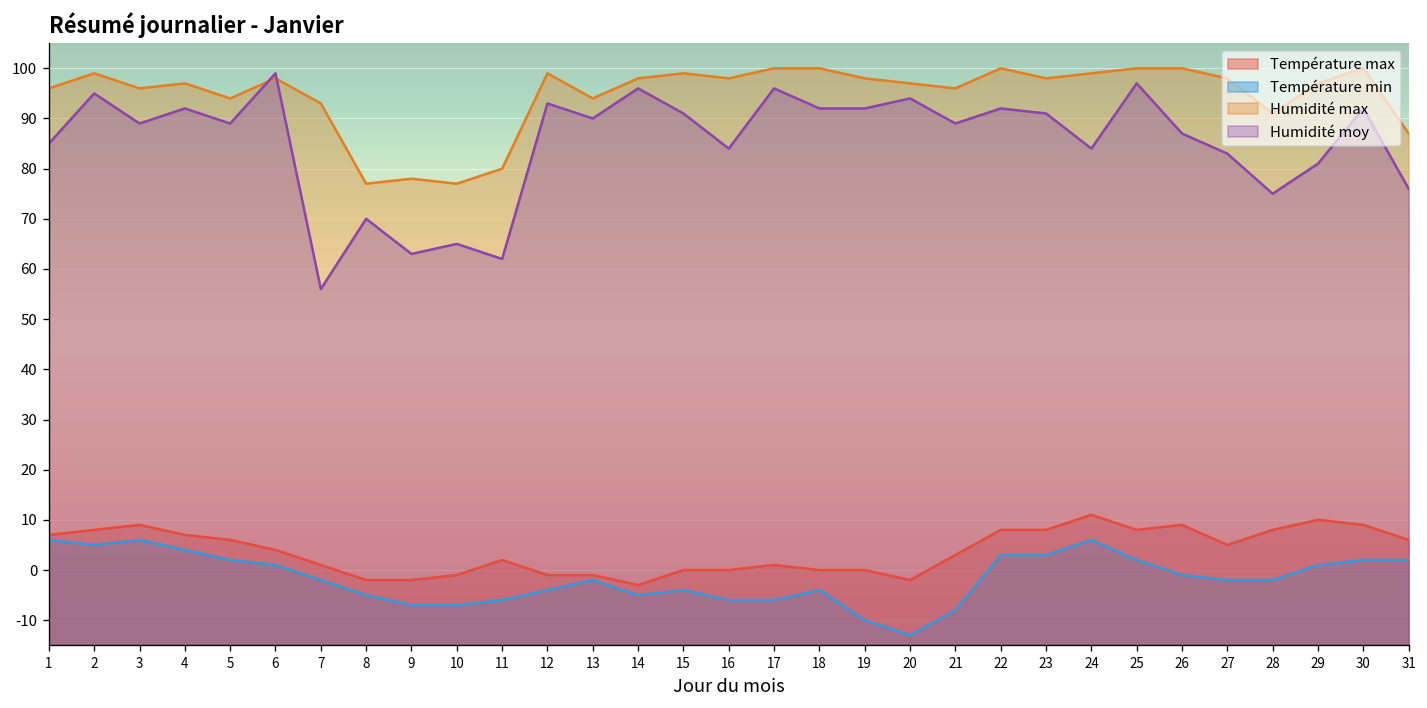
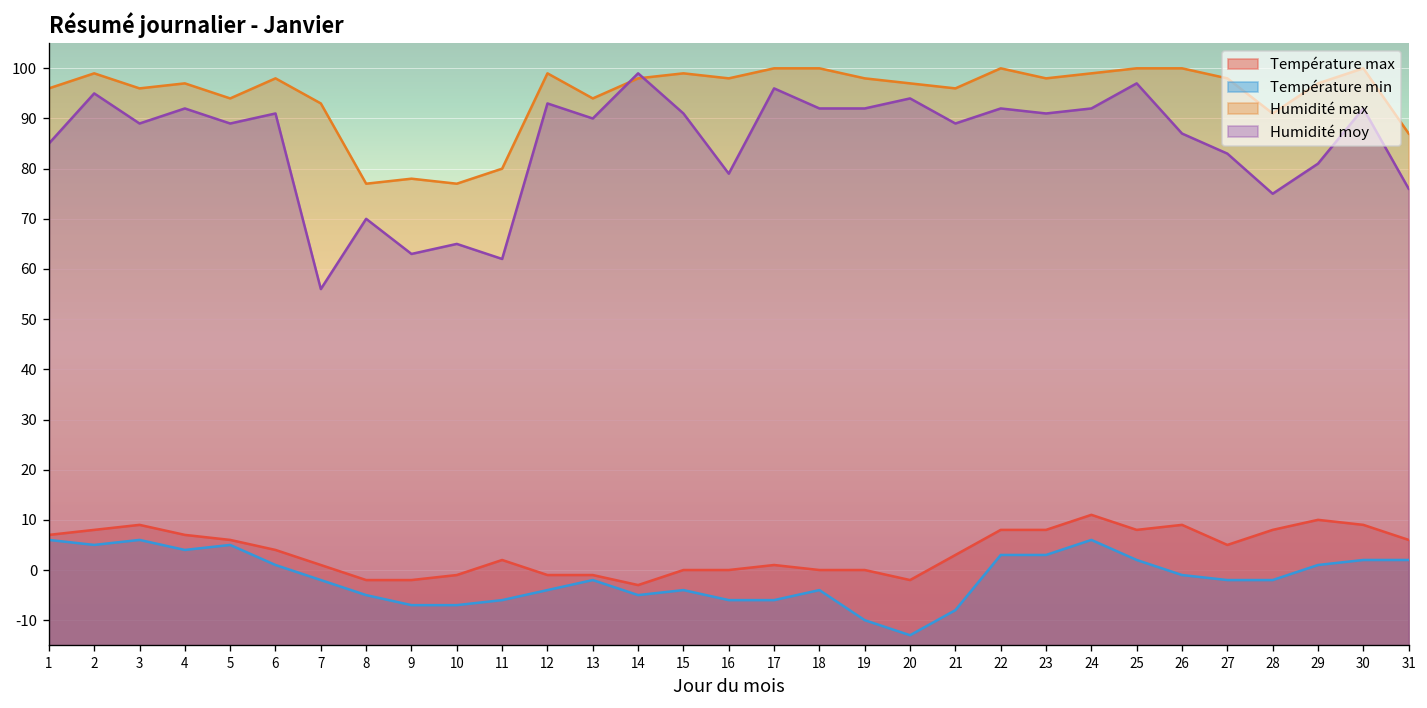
  {
    "Température min": {
      "1": 6,
      "2": 5,
      "3": 6,
      "4": 4,
-     "5": 2,
+     "5": 5,
      "6": 1,
      "7": -2,
      "8": -5,
      "9": -7,
      "10": -7,
      "11": -6,
      "12": -4,
      "13": -2,
      "14": -5,
      "15": -4,
      "16": -6,
      "17": -6,
      "18": -4,
      "19": -10,
      "20": -13,
      "21": -8,
      "22": 3,
      "23": 3,
      "24": 6,
      "25": 2,
      "26": -1,
      "27": -2,
      "28": -2,
      "29": 1,
      "30": 2,
      "31": 2
    },
    "Humidité moy": {
      "1": 85,
      "2": 95,
      "3": 89,
      "4": 92,
      "5": 89,
-     "6": 99,
+     "6": 91,
      "7": 56,
      "8": 70,
      "9": 63,
      "10": 65,
      "11": 62,
      "12": 93,
      "13": 90,
-     "14": 96,
+     "14": 99,
      "15": 91,
-     "16": 84,
+     "16": 79,
      "17": 96,
      "18": 92,
      "19": 92,
      "20": 94,
      "21": 89,
      "22": 92,
      "23": 91,
-     "24": 84,
+     "24": 92,
      "25": 97,
      "26": 87,
      "27": 83,
      "28": 75,
      "29": 81,
      "31": 76
    }
  }
